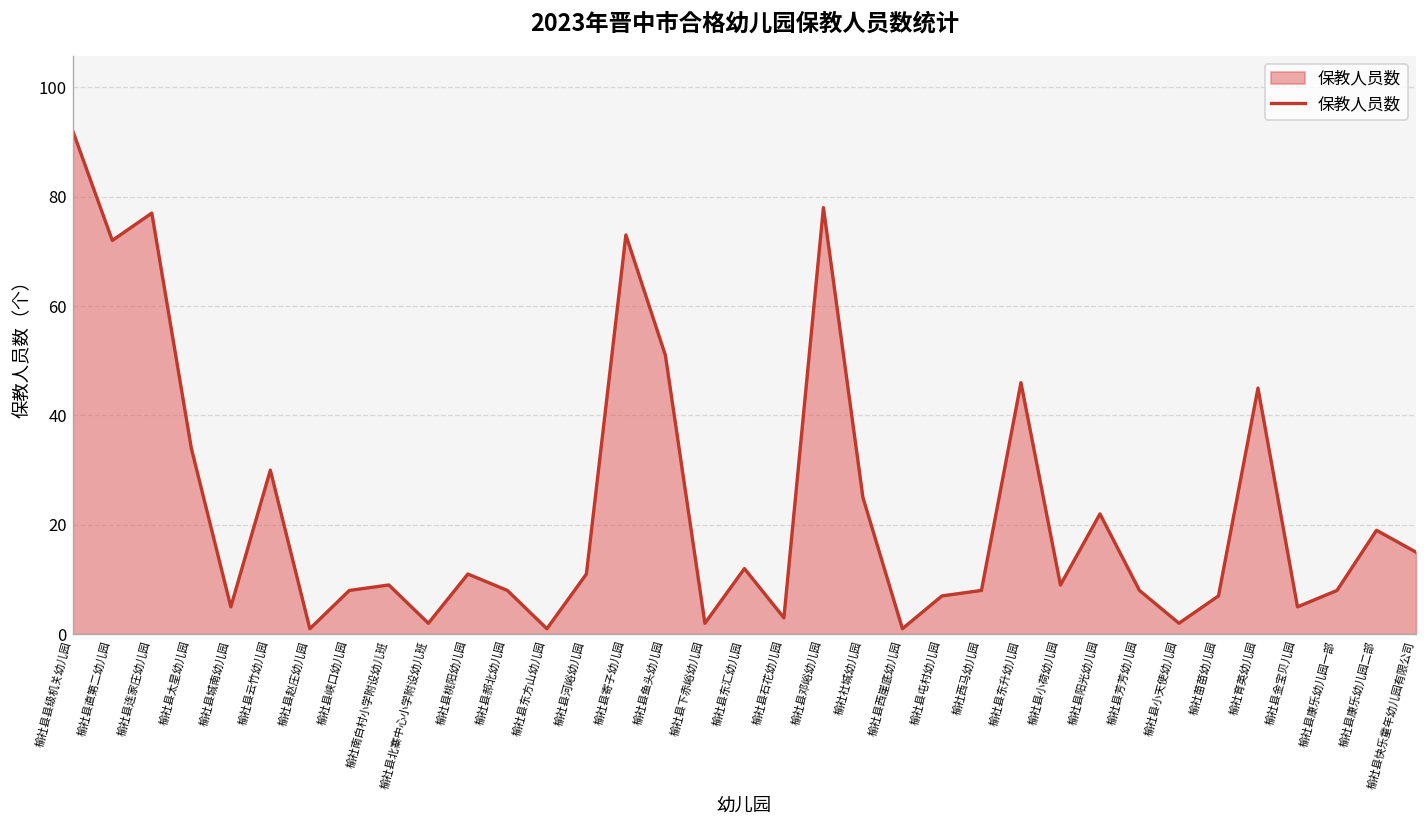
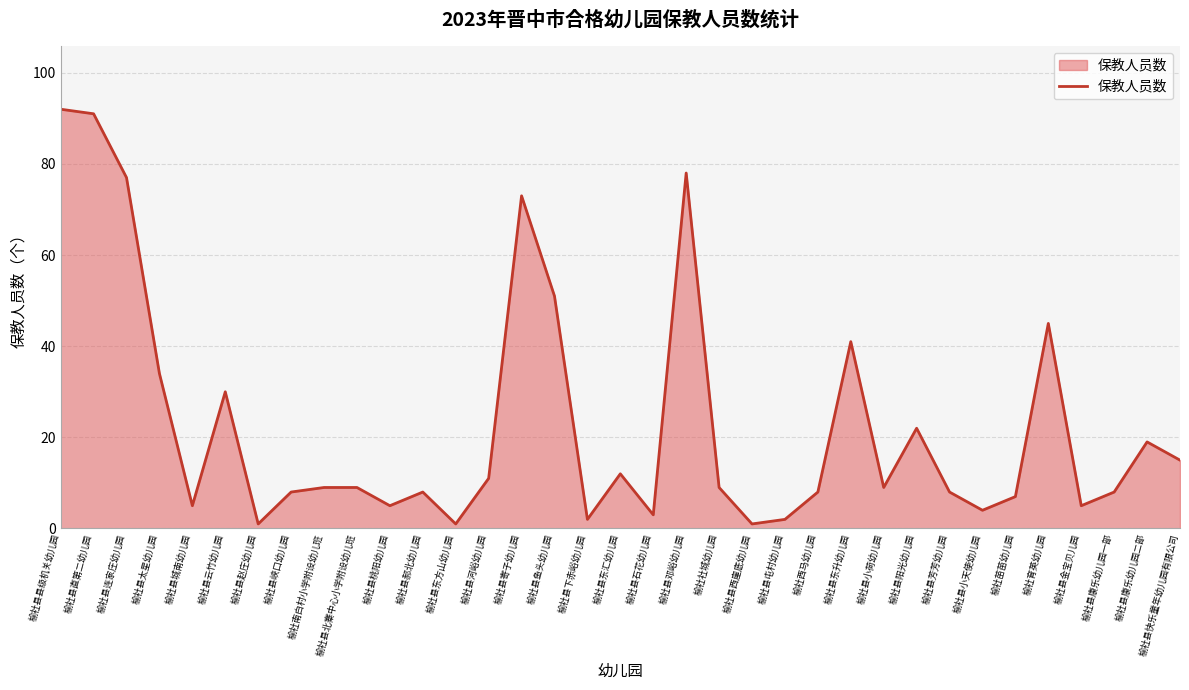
  {
    "榆社县县级机关幼儿园": 92,
-   "榆社县直第二幼儿园": 72,
+   "榆社县直第二幼儿园": 91,
    "榆社县连家庄幼儿园": 77,
    "榆社县太星幼儿园": 34,
    "榆社县城南幼儿园": 5,
    "榆社县云竹幼儿园": 30,
    "榆社县赵庄幼儿园": 1,
    "榆社县峡口幼儿园": 8,
    "榆社南白村小学附设幼儿班": 9,
-   "榆社县北寨中心小学附设幼儿班": 2,
-   "榆社县桃阳幼儿园": 11,
+   "榆社县北寨中心小学附设幼儿班": 9,
+   "榆社县桃阳幼儿园": 5,
    "榆社县郝北幼儿园": 8,
    "榆社县东方山幼儿园": 1,
    "榆社县河峪幼儿园": 11,
    "榆社县寄子幼儿园": 73,
    "榆社县鱼头幼儿园": 51,
    "榆社县下赤峪幼儿园": 2,
    "榆社县东汇幼儿园": 12,
    "榆社县石花幼儿园": 3,
    "榆社县邓峪幼儿园": 78,
-   "榆社社城幼儿园": 25,
+   "榆社社城幼儿园": 9,
    "榆社县西崖底幼儿园": 1,
-   "榆社县屯村幼儿园": 7,
+   "榆社县屯村幼儿园": 2,
    "榆社西马幼儿园": 8,
-   "榆社县东升幼儿园": 46,
+   "榆社县东升幼儿园": 41,
    "榆社县小荷幼儿园": 9,
    "榆社县阳光幼儿园": 22,
    "榆社县芳芳幼儿园": 8,
-   "榆社县小天使幼儿园": 2,
+   "榆社县小天使幼儿园": 4,
    "榆社苗苗幼儿园": 7,
    "榆社育英幼儿园": 45,
    "榆社县金宝贝儿园": 5,
    "榆社县康乐幼儿园一部": 8,
    "榆社县康乐幼儿园二部": 19,
    "榆社县快乐童年幼儿园有限公司": 15
  }
